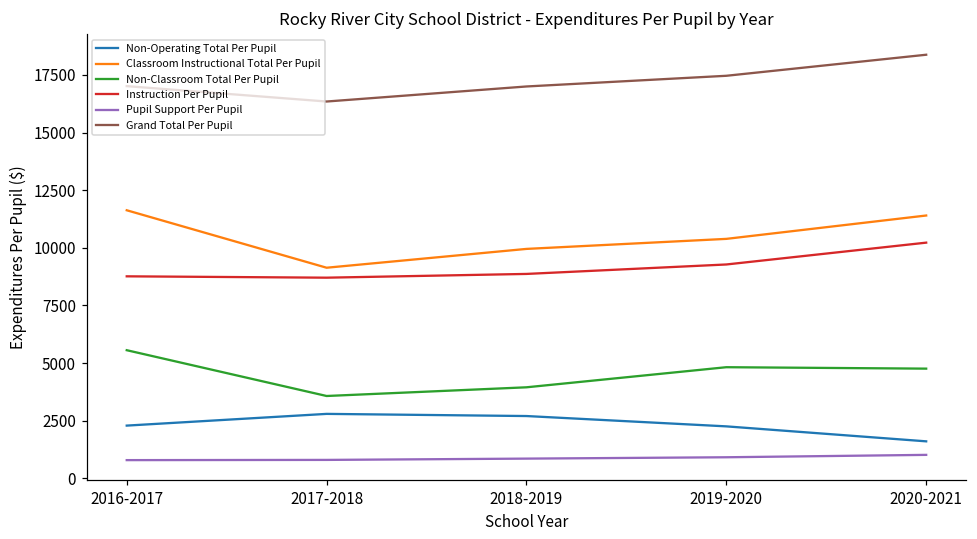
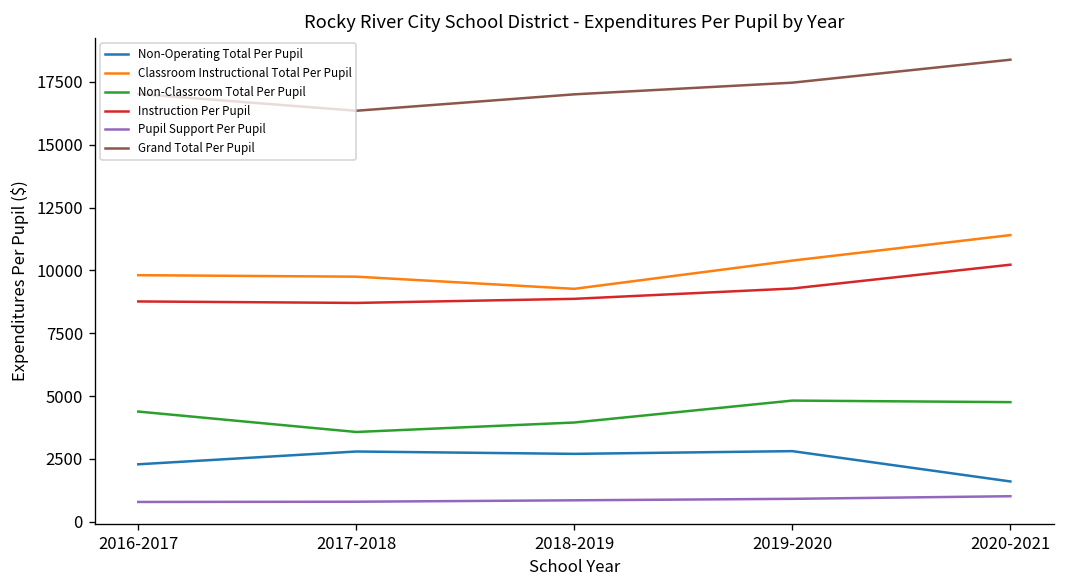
  {
    "Non-Operating Total Per Pupil": {
      "2016-2017": 2300,
      "2017-2018": 2800,
      "2018-2019": 2700,
-     "2019-2020": 2300,
+     "2019-2020": 2800,
      "2020-2021": 1600
    },
    "Classroom Instructional Total Per Pupil": {
-     "2016-2017": 11600,
-     "2017-2018": 9100,
-     "2018-2019": 10000,
+     "2016-2017": 9800,
+     "2017-2018": 9700,
+     "2018-2019": 9300,
      "2019-2020": 10400,
      "2020-2021": 11400
    },
    "Non-Classroom Total Per Pupil": {
-     "2016-2017": 5600,
+     "2016-2017": 4400,
      "2017-2018": 3600,
      "2018-2019": 3900,
      "2019-2020": 4800,
      "2020-2021": 4800
    },
    "Instruction Per Pupil": {
      "2016-2017": 8800,
      "2017-2018": 8700,
      "2018-2019": 8900,
      "2019-2020": 9300,
      "2020-2021": 10200
    },
    "Pupil Support Per Pupil": {
      "2016-2017": 800,
      "2017-2018": 800,
      "2018-2019": 900,
      "2019-2020": 900,
      "2020-2021": 1000
    },
    "Grand Total Per Pupil": {
      "2017-2018": 16300,
      "2018-2019": 17000,
      "2019-2020": 17500,
      "2020-2021": 18400
    }
  }
